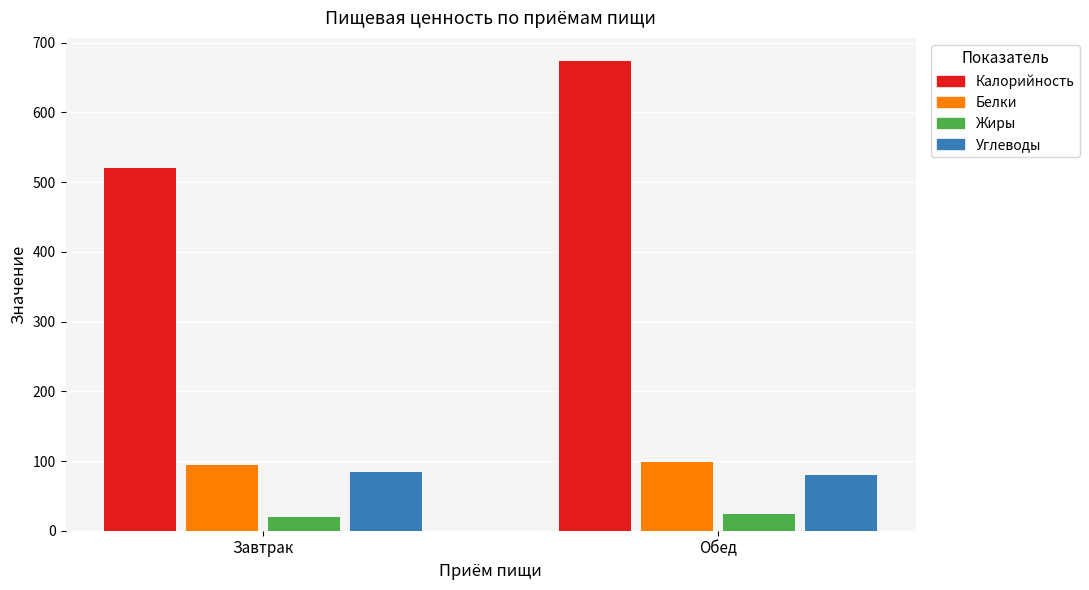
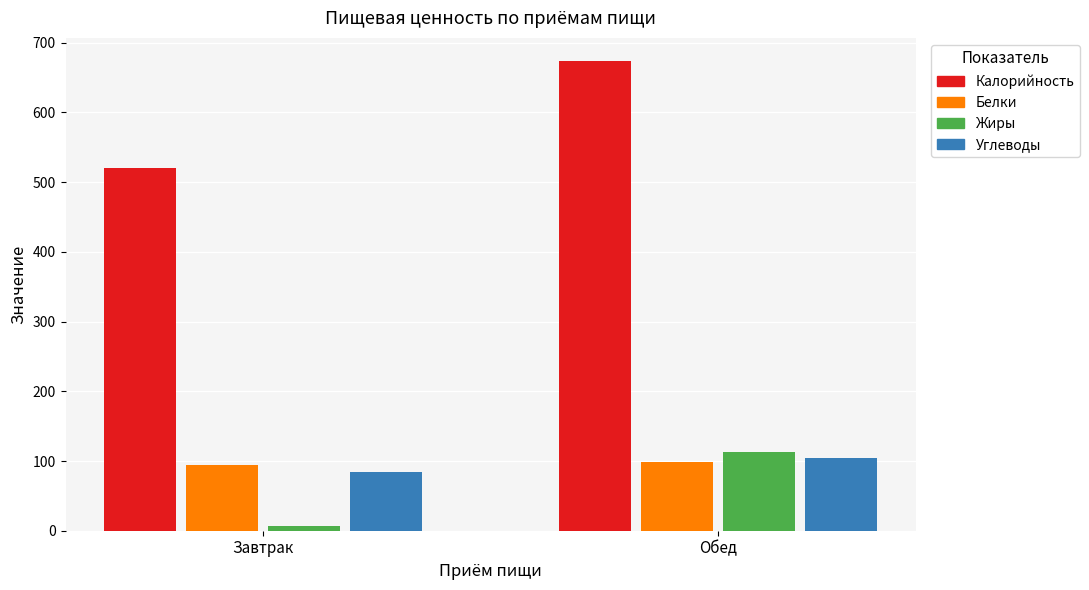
  {
    "Калорийность": {
      "Завтрак": 520,
      "Обед": 670
    },
    "Белки": {
      "Завтрак": 90,
      "Обед": 100
    },
    "Жиры": {
-     "Завтрак": 20,
-     "Обед": 20
+     "Завтрак": 10,
+     "Обед": 110
    },
    "Углеводы": {
      "Завтрак": 80,
-     "Обед": 80
+     "Обед": 100
    }
  }
